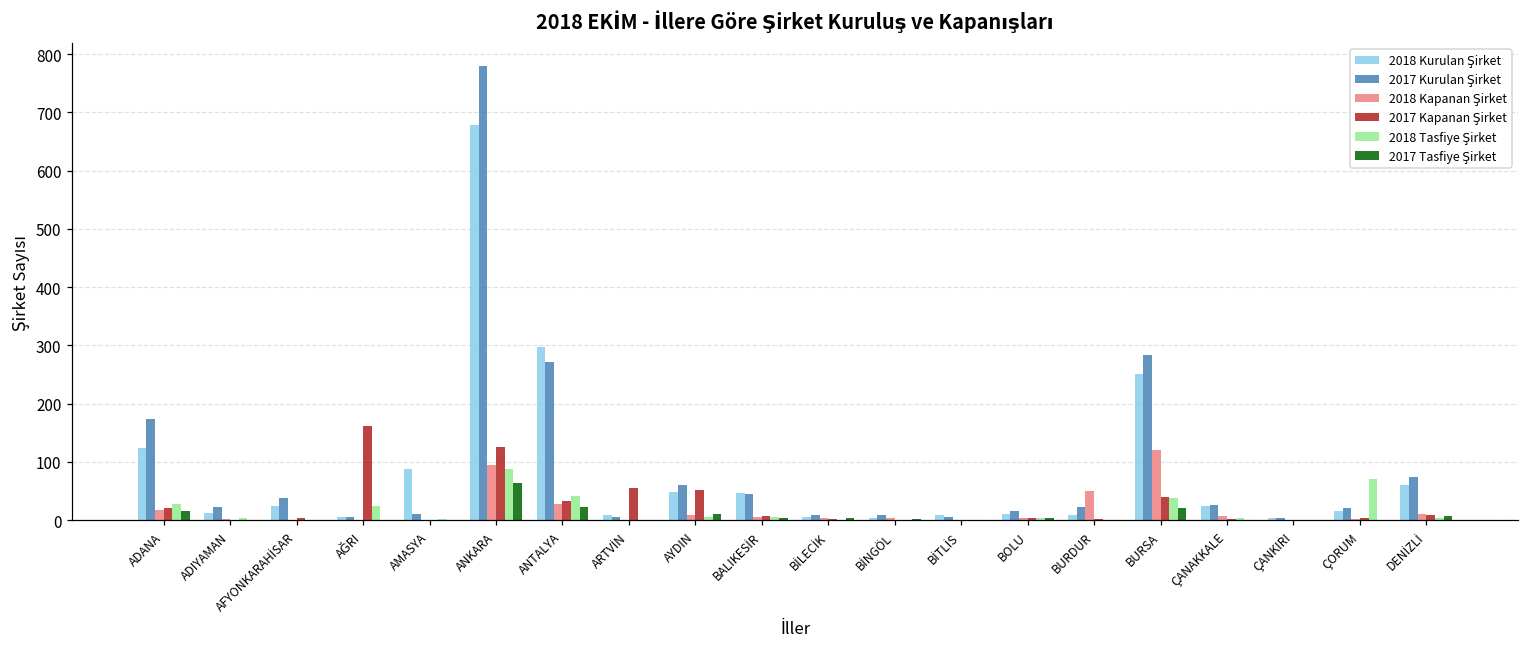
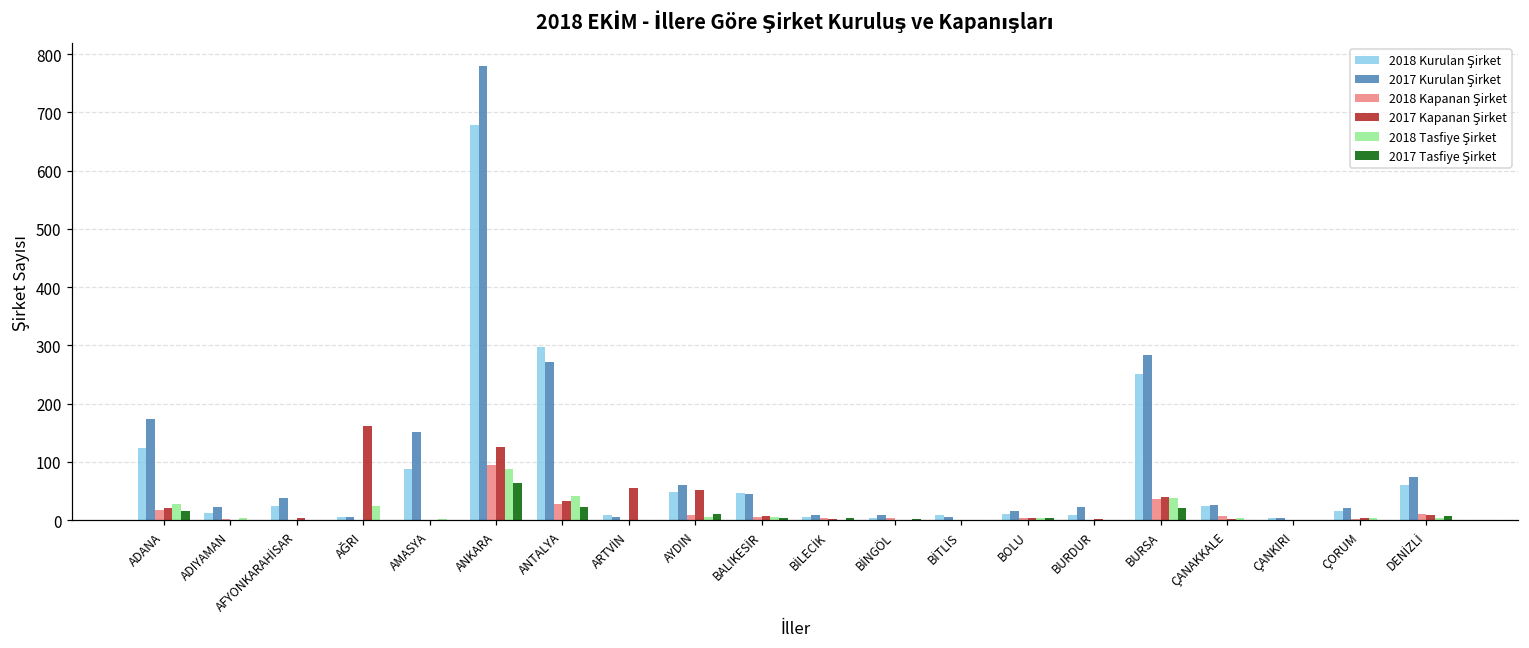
  {
    "2018 Kurulan Şirket": {
      "ADANA": 120,
      "ADIYAMAN": 10,
      "AFYONKARAHİSAR": 30,
      "AĞRI": 10,
      "AMASYA": 90,
      "ANKARA": 680,
      "ANTALYA": 300,
      "ARTVİN": 10,
      "AYDIN": 50,
      "BALIKESİR": 50,
      "BİLECİK": 10,
      "BİTLİS": 10,
      "BOLU": 10,
      "BURDUR": 10,
      "BURSA": 250,
      "ÇANAKKALE": 30,
      "ÇORUM": 20,
      "DENİZLİ": 60
    },
    "2017 Kurulan Şirket": {
      "ADANA": 170,
      "ADIYAMAN": 20,
      "AFYONKARAHİSAR": 40,
      "AĞRI": 10,
-     "AMASYA": 10,
+     "AMASYA": 150,
      "ANKARA": 780,
      "ANTALYA": 270,
      "ARTVİN": 10,
      "AYDIN": 60,
      "BALIKESİR": 50,
      "BİLECİK": 10,
      "BİNGÖL": 10,
      "BİTLİS": 10,
      "BOLU": 20,
      "BURDUR": 20,
      "BURSA": 280,
      "ÇANAKKALE": 30,
      "ÇORUM": 20,
      "DENİZLİ": 70
    },
    "2018 Kapanan Şirket": {
      "ADANA": 20,
      "ANKARA": 90,
      "ANTALYA": 30,
      "ARTVİN": 0,
      "AYDIN": 10,
      "BALIKESİR": 10,
-     "BURDUR": 50,
-     "BURSA": 120,
+     "BURDUR": 0,
+     "BURSA": 40,
      "ÇANAKKALE": 10,
      "DENİZLİ": 10
    },
    "2017 Kapanan Şirket": {
      "ADANA": 20,
      "AĞRI": 160,
      "ANKARA": 130,
      "ANTALYA": 30,
      "ARTVİN": 60,
      "AYDIN": 50,
      "BALIKESİR": 10,
      "BİNGÖL": 0,
      "BURSA": 40,
      "ÇANKIRI": 0,
      "DENİZLİ": 10
    },
    "2018 Tasfiye Şirket": {
      "ADANA": 30,
      "AFYONKARAHİSAR": 0,
      "AĞRI": 30,
      "ANKARA": 90,
      "ANTALYA": 40,
      "ARTVİN": 0,
      "AYDIN": 10,
      "BALIKESİR": 10,
      "BİLECİK": 0,
      "BİTLİS": 0,
      "BURDUR": 0,
      "BURSA": 40,
      "ÇANKIRI": 0,
-     "ÇORUM": 70
+     "ÇORUM": 0
    },
    "2017 Tasfiye Şirket": {
      "ADANA": 20,
      "ADIYAMAN": 0,
      "AFYONKARAHİSAR": 0,
      "AĞRI": 0,
      "AMASYA": 0,
      "ANKARA": 60,
      "ANTALYA": 20,
      "ARTVİN": 0,
      "AYDIN": 10,
      "BURSA": 20,
      "ÇANAKKALE": 0,
      "ÇANKIRI": 0,
      "DENİZLİ": 10
    }
  }
